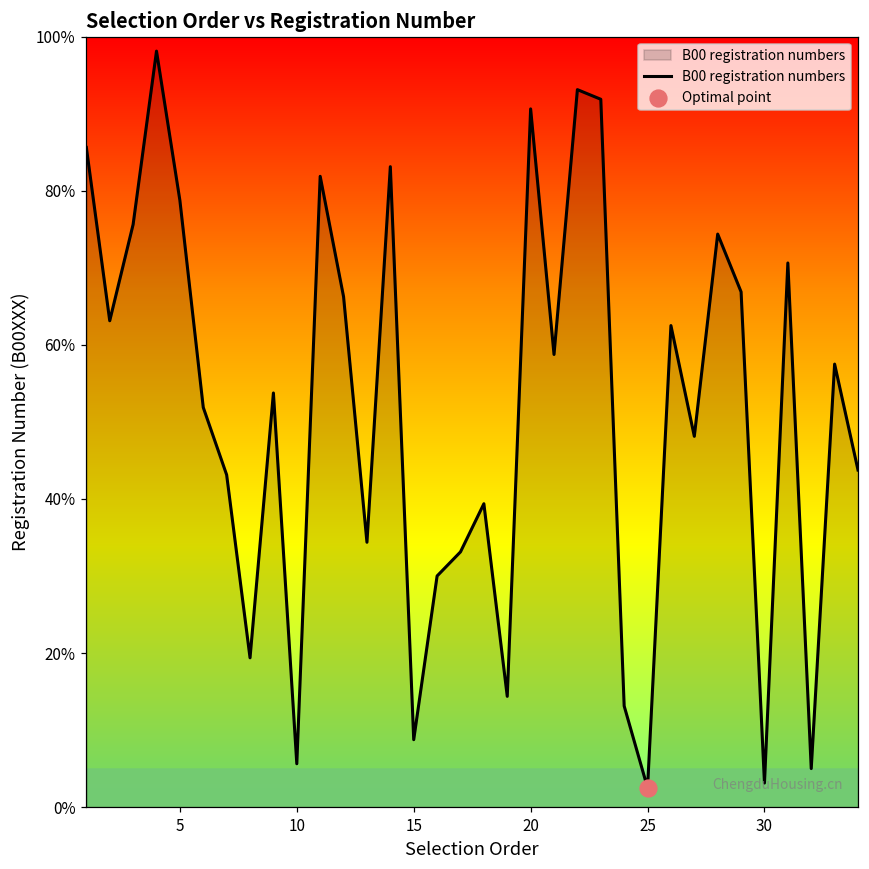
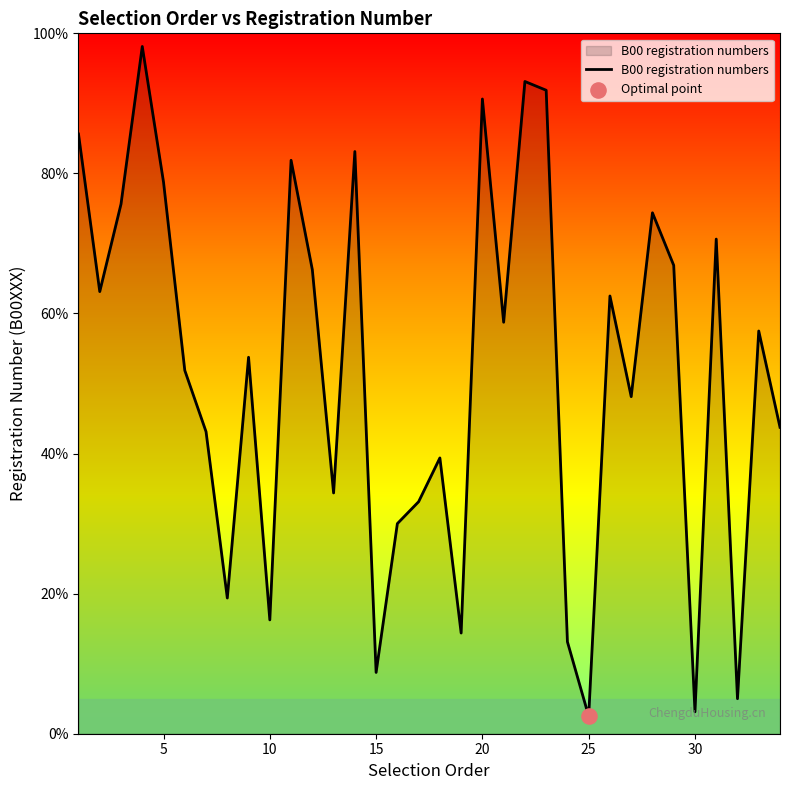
  {
    "B00 registration numbers": {
      "5": "79%",
-     "10": "6%",
+     "10": "16%",
      "15": "9%",
      "20": "91%"
    }
  }
